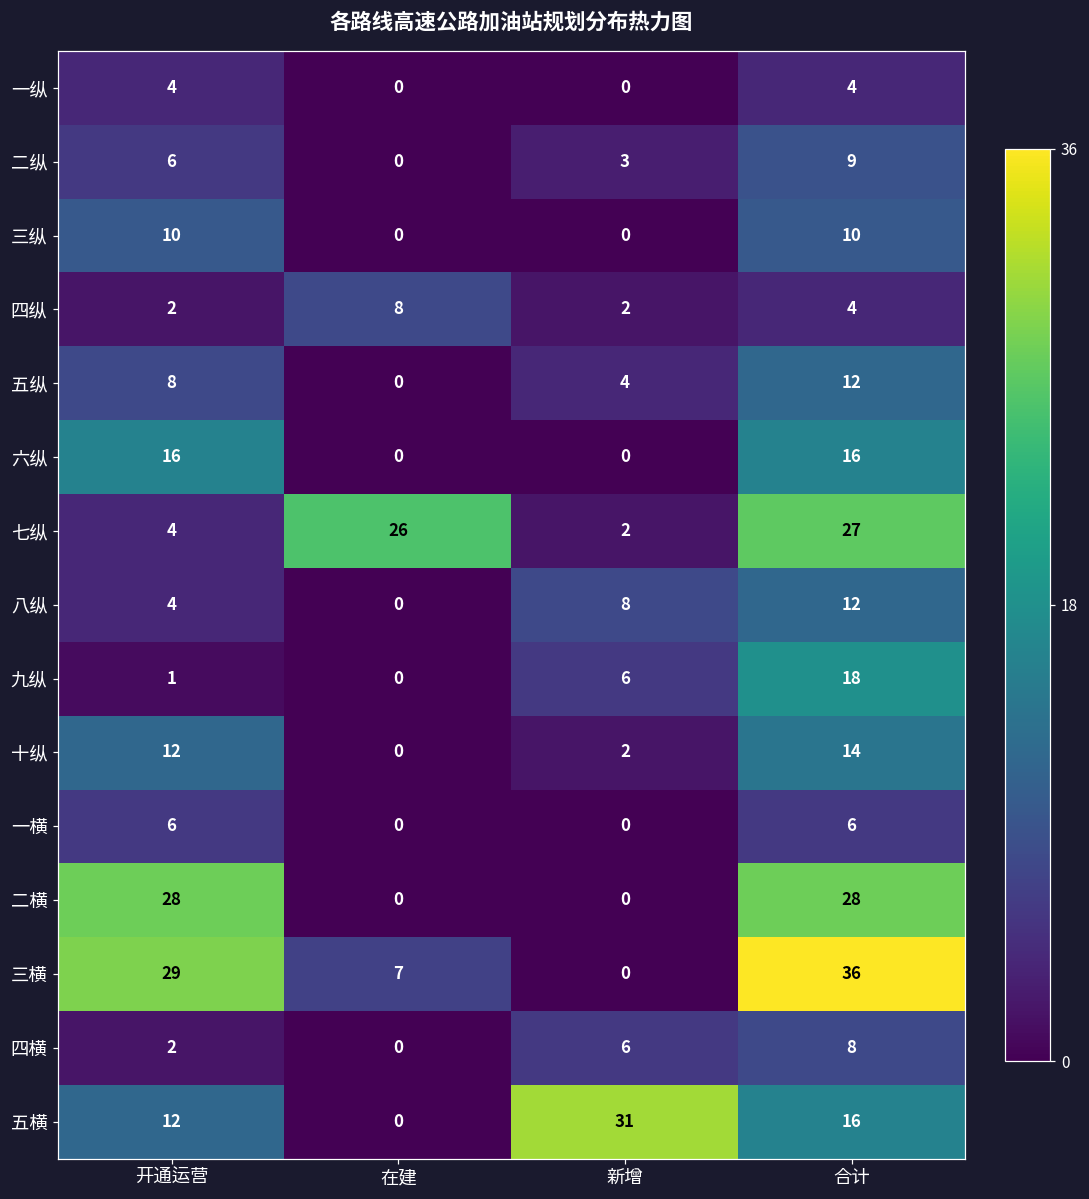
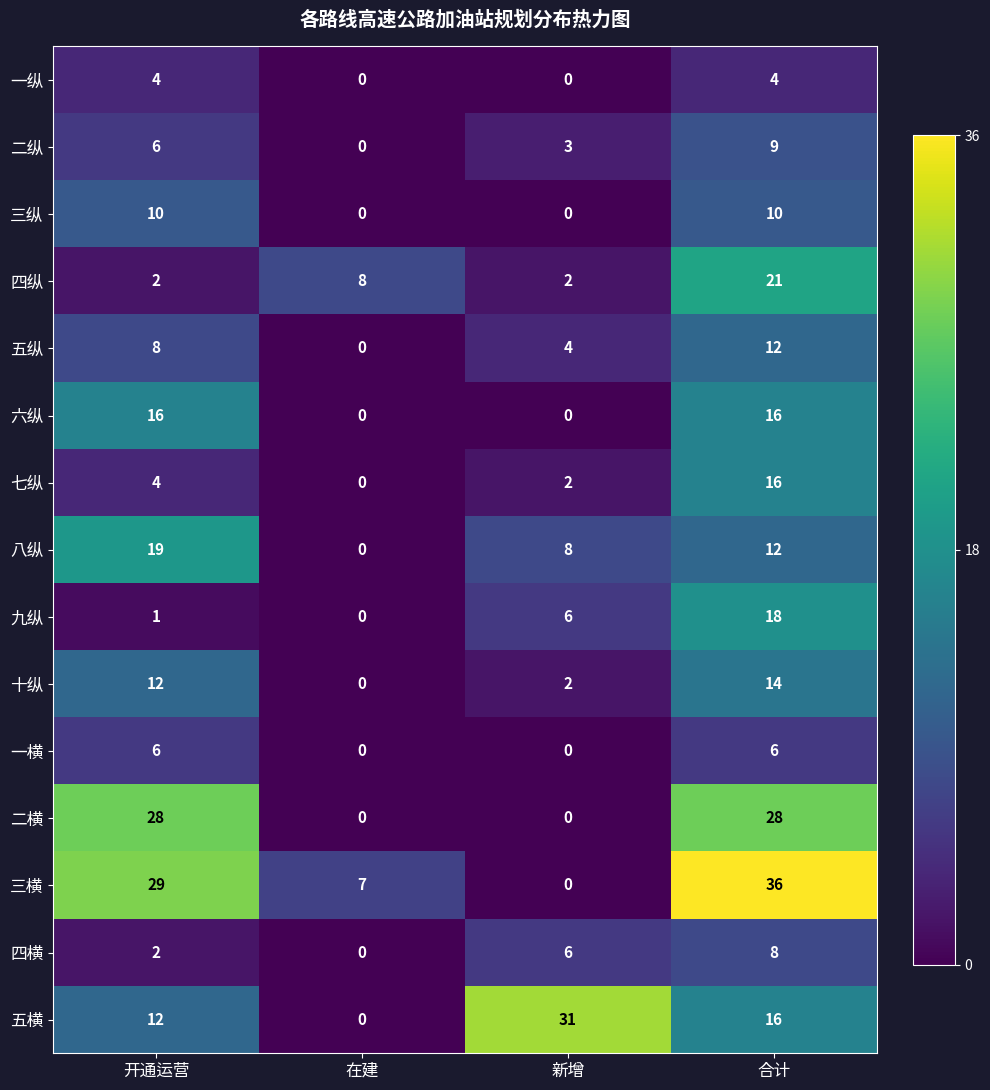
  {
    "一纵": {
      "开通运营": 4,
      "在建": 0,
      "新增": 0,
      "合计": 4
    },
    "二纵": {
      "开通运营": 6,
      "在建": 0,
      "新增": 3,
      "合计": 9
    },
    "三纵": {
      "开通运营": 10,
      "在建": 0,
      "新增": 0,
      "合计": 10
    },
    "四纵": {
      "开通运营": 2,
      "在建": 8,
      "新增": 2,
-     "合计": 4
+     "合计": 21
    },
    "五纵": {
      "开通运营": 8,
      "在建": 0,
      "新增": 4,
      "合计": 12
    },
    "六纵": {
      "开通运营": 16,
      "在建": 0,
      "新增": 0,
      "合计": 16
    },
    "七纵": {
      "开通运营": 4,
-     "在建": 26,
+     "在建": 0,
      "新增": 2,
-     "合计": 27
+     "合计": 16
    },
    "八纵": {
-     "开通运营": 4,
+     "开通运营": 19,
      "在建": 0,
      "新增": 8,
      "合计": 12
    },
    "九纵": {
      "开通运营": 1,
      "在建": 0,
      "新增": 6,
      "合计": 18
    },
    "十纵": {
      "开通运营": 12,
      "在建": 0,
      "新增": 2,
      "合计": 14
    },
    "一横": {
      "开通运营": 6,
      "在建": 0,
      "新增": 0,
      "合计": 6
    },
    "二横": {
      "开通运营": 28,
      "在建": 0,
      "新增": 0,
      "合计": 28
    },
    "三横": {
      "开通运营": 29,
      "在建": 7,
      "新增": 0,
      "合计": 36
    },
    "四横": {
      "开通运营": 2,
      "在建": 0,
      "新增": 6,
      "合计": 8
    },
    "五横": {
      "开通运营": 12,
      "在建": 0,
      "新增": 31,
      "合计": 16
    }
  }
